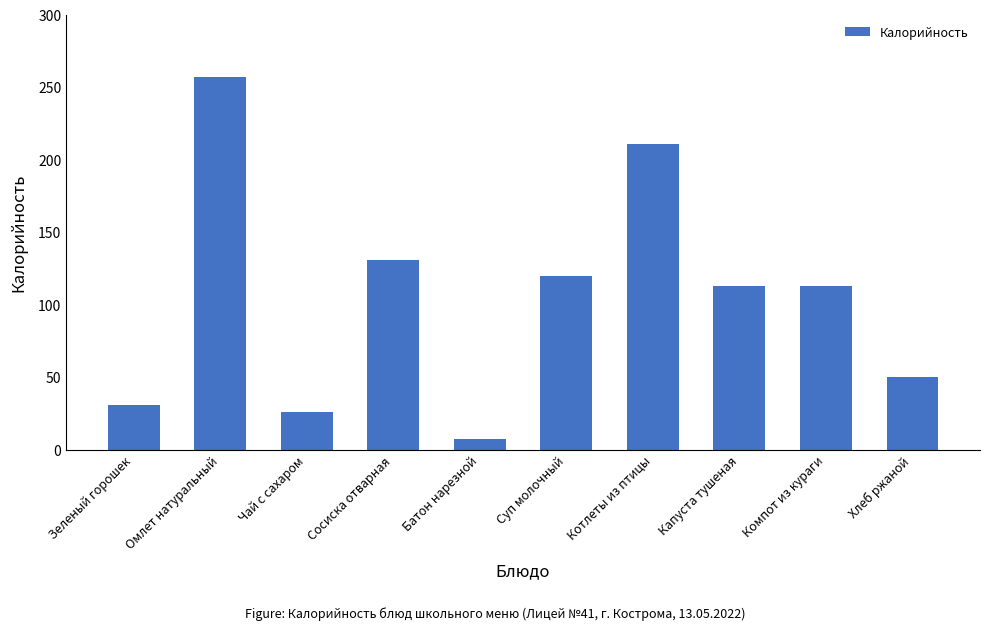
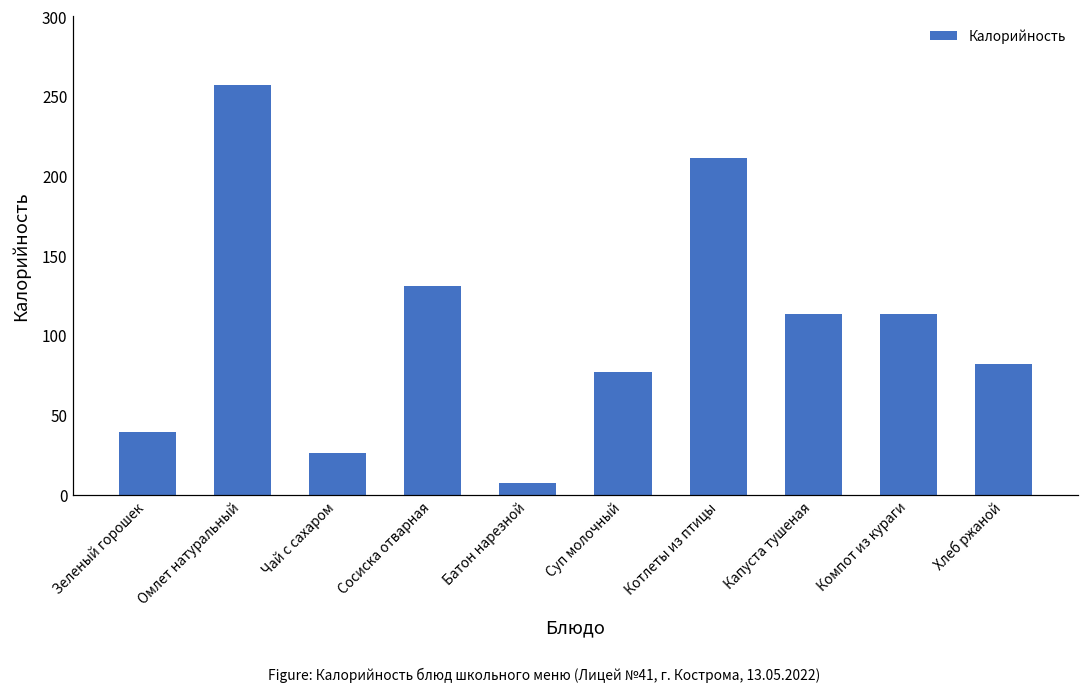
  {
-   "Зеленый горошек": 31,
+   "Зеленый горошек": 39,
    "Омлет натуральный": 257,
    "Чай с сахаром": 26,
    "Сосиска отварная": 131,
    "Батон нарезной": 7,
-   "Суп молочный": 120,
+   "Суп молочный": 77,
    "Котлеты из птицы": 211,
    "Капуста тушеная": 113,
    "Компот из кураги": 113,
-   "Хлеб ржаной": 50
+   "Хлеб ржаной": 82
  }
